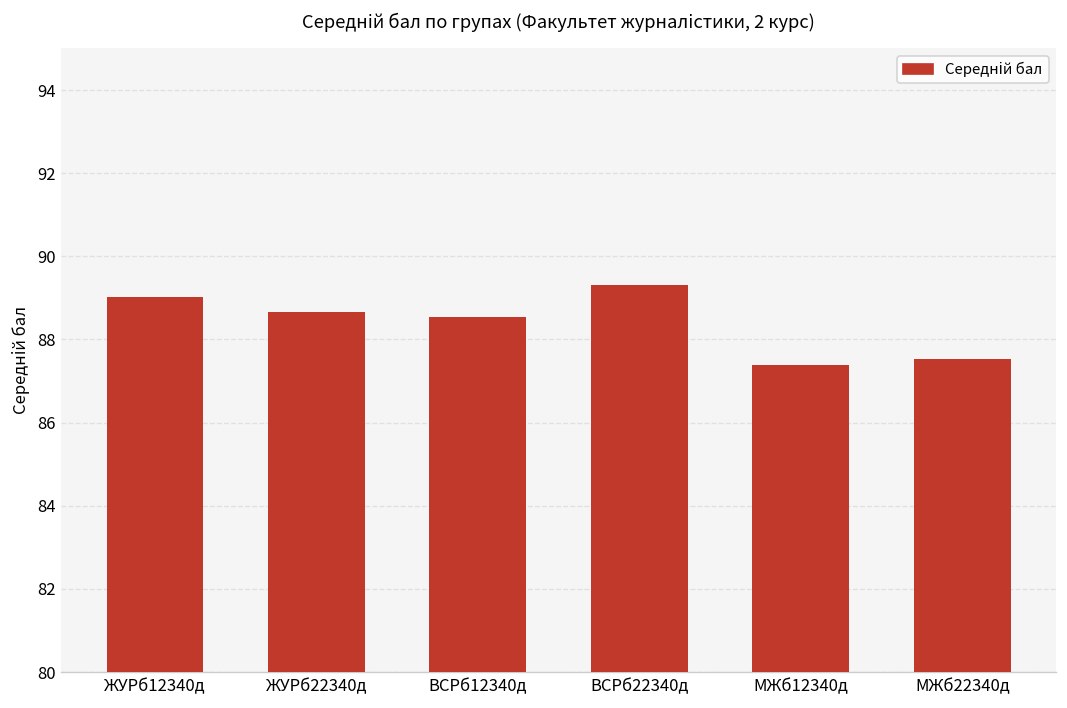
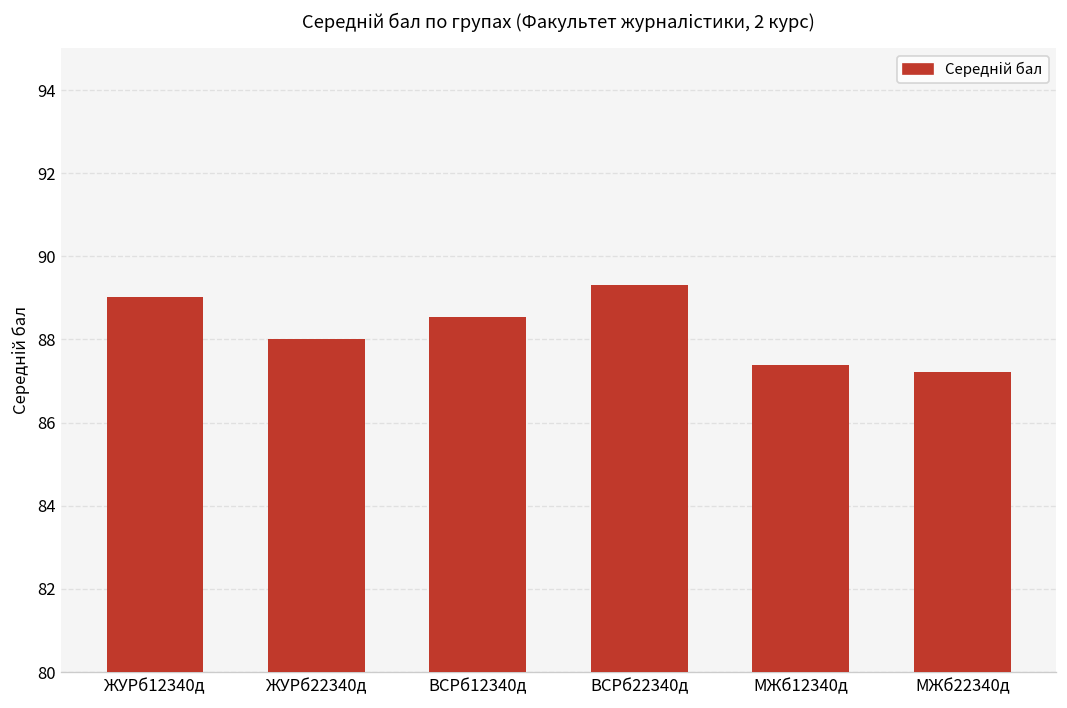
  {
    "ЖУРб12340д": 89.0,
-   "ЖУРб22340д": 88.7,
+   "ЖУРб22340д": 88.0,
    "ВСРб12340д": 88.5,
    "ВСРб22340д": 89.3,
    "МЖб12340д": 87.4,
-   "МЖб22340д": 87.5
+   "МЖб22340д": 87.2
  }
